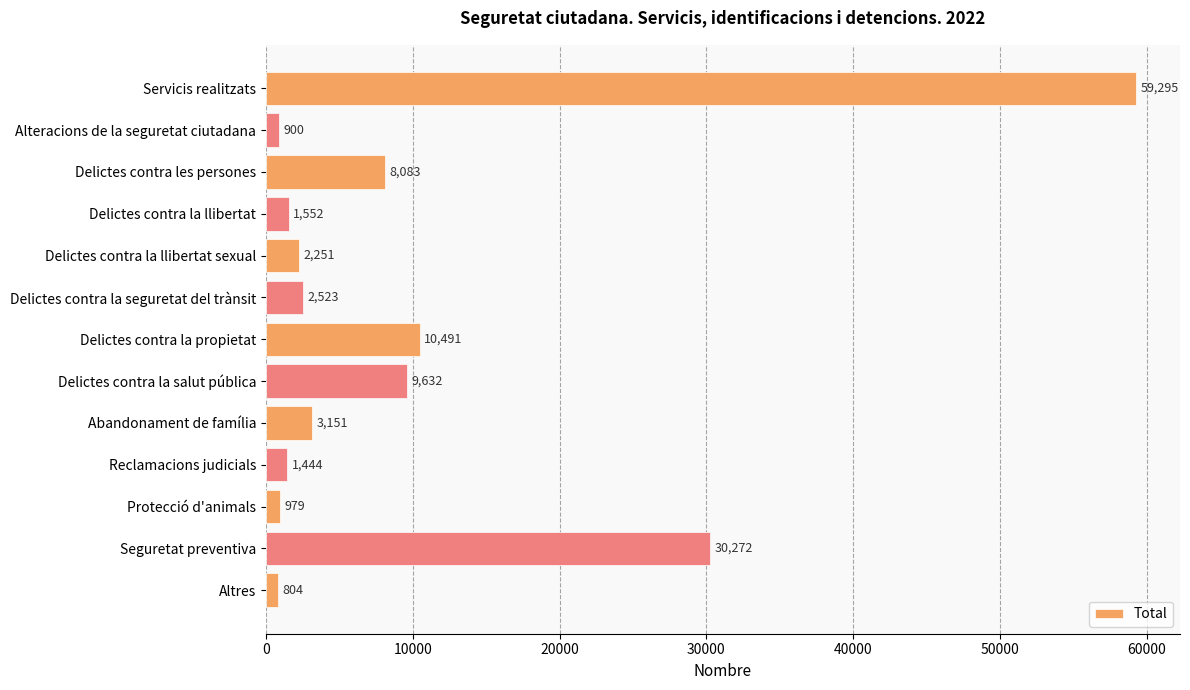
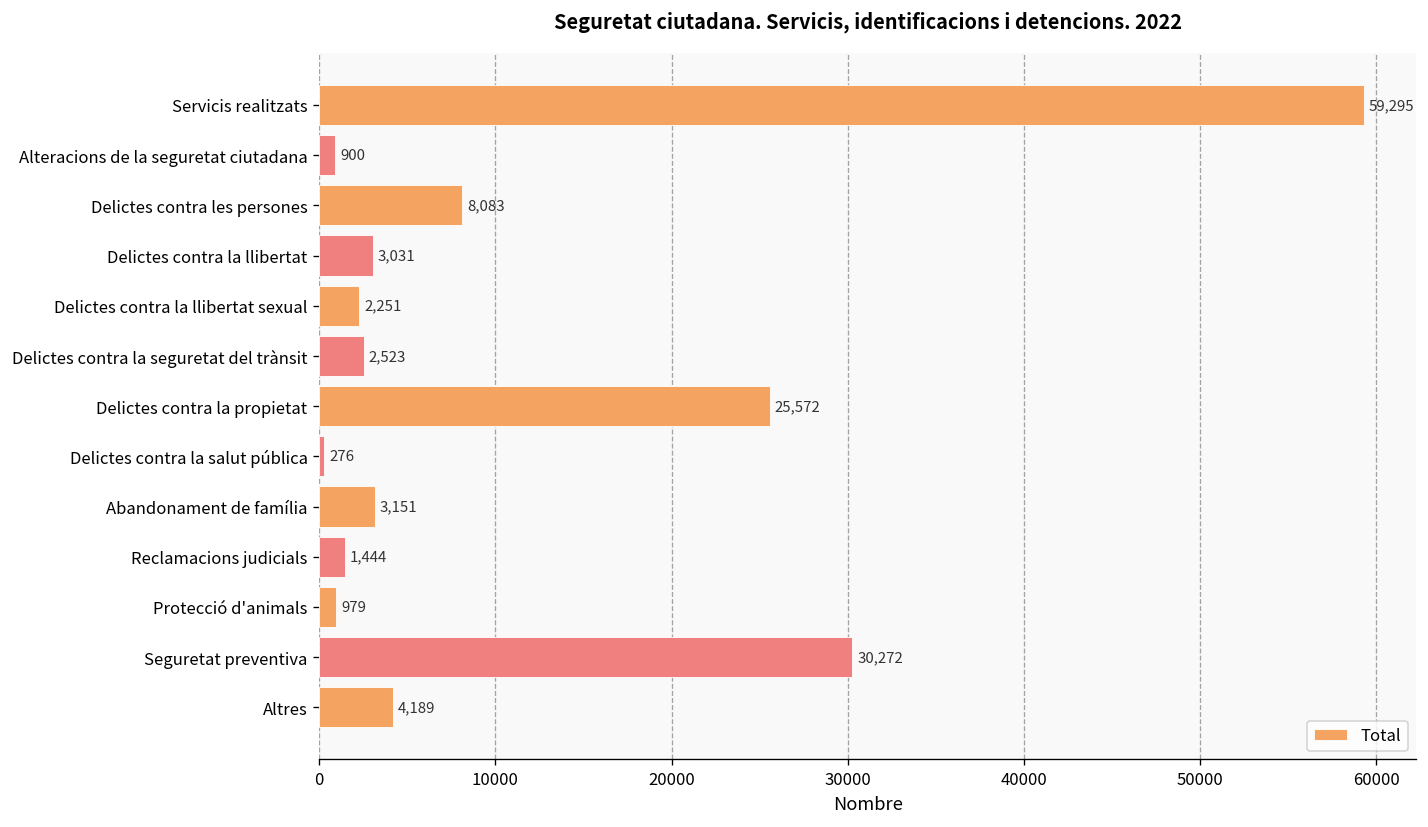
  {
    "Servicis realitzats": "59,295",
    "Alteracions de la seguretat ciutadana": "900",
    "Delictes contra les persones": "8,083",
-   "Delictes contra la llibertat": "1,552",
+   "Delictes contra la llibertat": "3,031",
    "Delictes contra la llibertat sexual": "2,251",
    "Delictes contra la seguretat del trànsit": "2,523",
-   "Delictes contra la propietat": "10,491",
-   "Delictes contra la salut pública": "9,632",
+   "Delictes contra la propietat": "25,572",
+   "Delictes contra la salut pública": "276",
    "Abandonament de família": "3,151",
    "Reclamacions judicials": "1,444",
    "Protecció d'animals": "979",
    "Seguretat preventiva": "30,272",
-   "Altres": "804"
+   "Altres": "4,189"
  }
